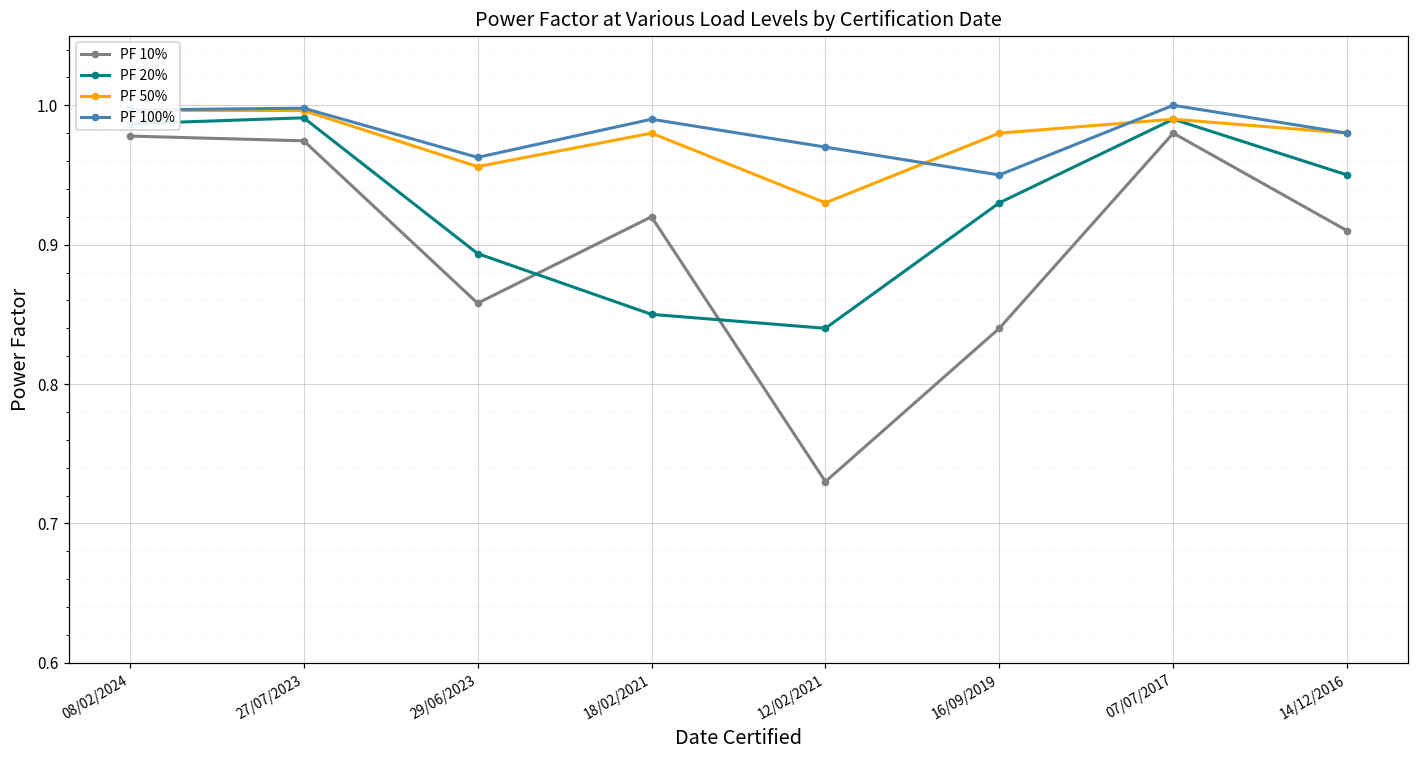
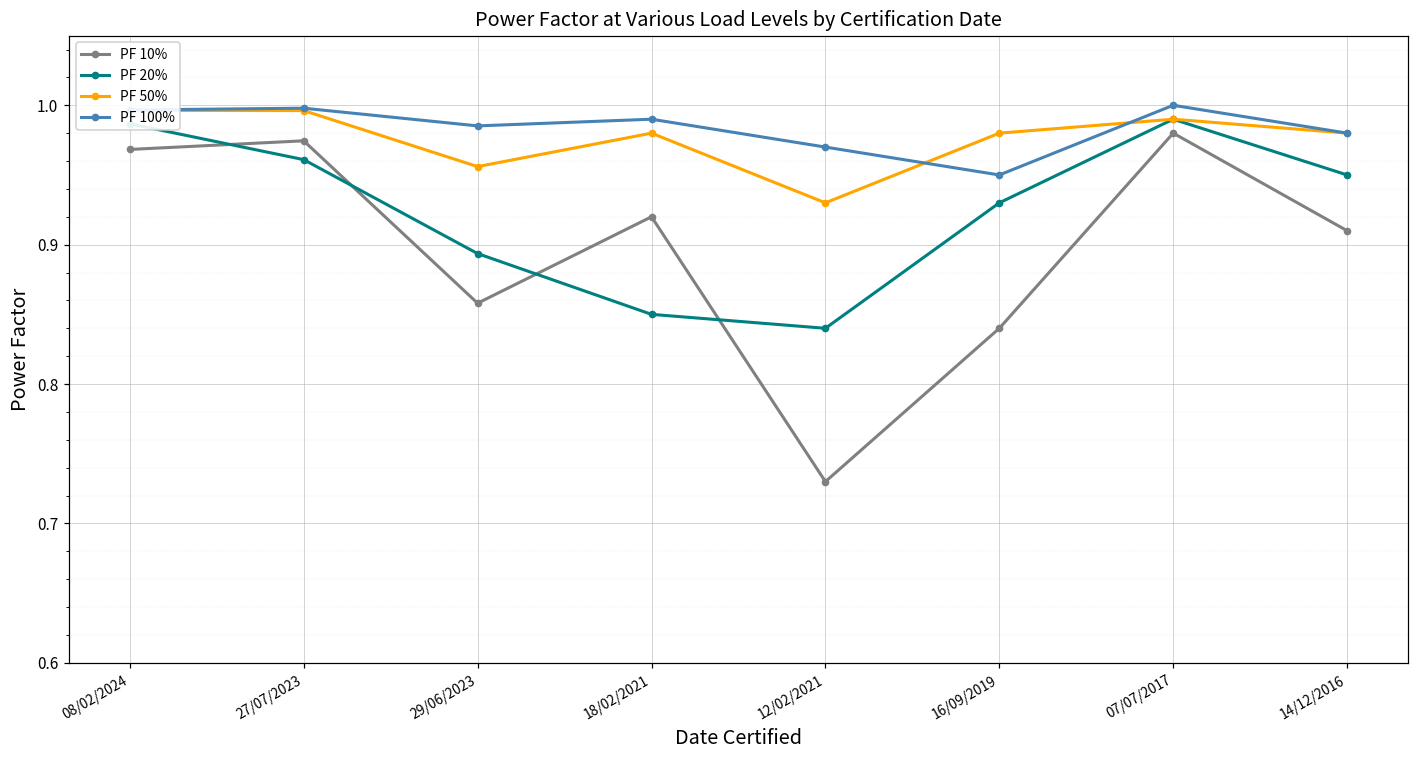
  {
    "PF 10%": {
-     "08/02/2024": 0.978,
+     "08/02/2024": 0.968,
      "27/07/2023": 0.975,
      "29/06/2023": 0.858,
      "18/02/2021": 0.920,
      "12/02/2021": 0.730,
      "16/09/2019": 0.840,
      "07/07/2017": 0.980,
      "14/12/2016": 0.910
    },
    "PF 20%": {
-     "27/07/2023": 0.991,
+     "27/07/2023": 0.961,
      "29/06/2023": 0.894,
      "18/02/2021": 0.850,
      "12/02/2021": 0.840,
      "16/09/2019": 0.930,
      "14/12/2016": 0.950
    },
    "PF 50%": {
      "29/06/2023": 0.956,
      "18/02/2021": 0.980,
      "12/02/2021": 0.930,
      "16/09/2019": 0.980
    },
    "PF 100%": {
-     "29/06/2023": 0.963,
+     "29/06/2023": 0.985,
      "18/02/2021": 0.990,
      "12/02/2021": 0.970,
      "16/09/2019": 0.950,
      "07/07/2017": 1.000
    }
  }
